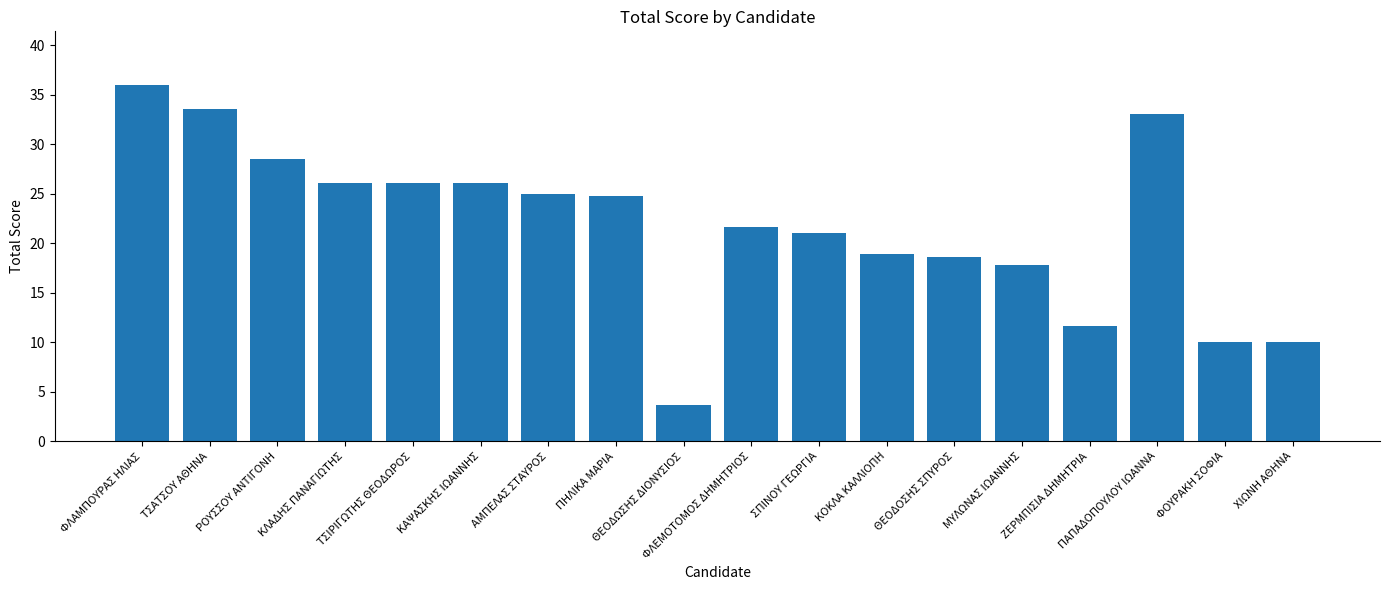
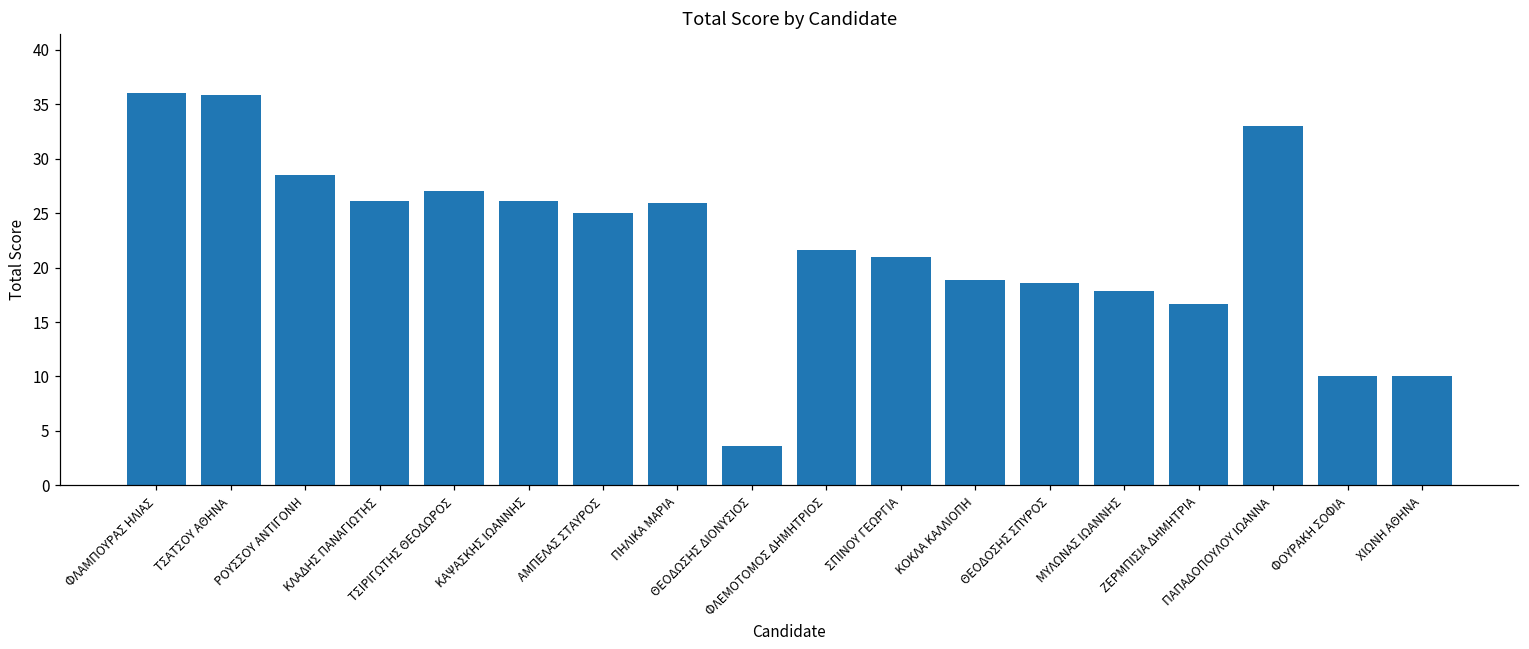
  {
    "ΦΛΑΜΠΟΥΡΑΣ ΗΛΙΑΣ": 36,
-   "ΤΣΑΤΣΟΥ ΑΘΗΝΑ": 34,
+   "ΤΣΑΤΣΟΥ ΑΘΗΝΑ": 36,
    "ΡΟΥΣΣΟΥ ΑΝΤΙΓΟΝΗ": 29,
    "ΚΛΑΔΗΣ ΠΑΝΑΓΙΩΤΗΣ": 26,
-   "ΤΣΙΡΙΓΩΤΗΣ ΘΕΟΔΩΡΟΣ": 26,
+   "ΤΣΙΡΙΓΩΤΗΣ ΘΕΟΔΩΡΟΣ": 27,
    "ΚΑΨΑΣΚΗΣ ΙΩΑΝΝΗΣ": 26,
    "ΑΜΠΕΛΑΣ ΣΤΑΥΡΟΣ": 25,
-   "ΠΗΛΙΚΑ ΜΑΡΙΑ": 25,
+   "ΠΗΛΙΚΑ ΜΑΡΙΑ": 26,
    "ΘΕΟΔΩΣΗΣ ΔΙΟΝΥΣΙΟΣ": 4,
    "ΦΛΕΜΟΤΟΜΟΣ ΔΗΜΗΤΡΙΟΣ": 22,
    "ΣΠΙΝΟΥ ΓΕΩΡΓΙΑ": 21,
    "ΚΟΚΛΑ ΚΑΛΛΙΟΠΗ": 19,
    "ΘΕΟΔΟΣΗΣ ΣΠΥΡΟΣ": 19,
    "ΜΥΛΩΝΑΣ ΙΩΑΝΝΗΣ": 18,
-   "ΖΕΡΜΠΙΣΙΑ ΔΗΜΗΤΡΙΑ": 12,
+   "ΖΕΡΜΠΙΣΙΑ ΔΗΜΗΤΡΙΑ": 17,
    "ΠΑΠΑΔΟΠΟΥΛΟΥ ΙΩΑΝΝΑ": 33,
    "ΦΟΥΡΑΚΗ ΣΟΦΙΑ": 10,
    "ΧΙΩΝΗ ΑΘΗΝΑ": 10
  }
